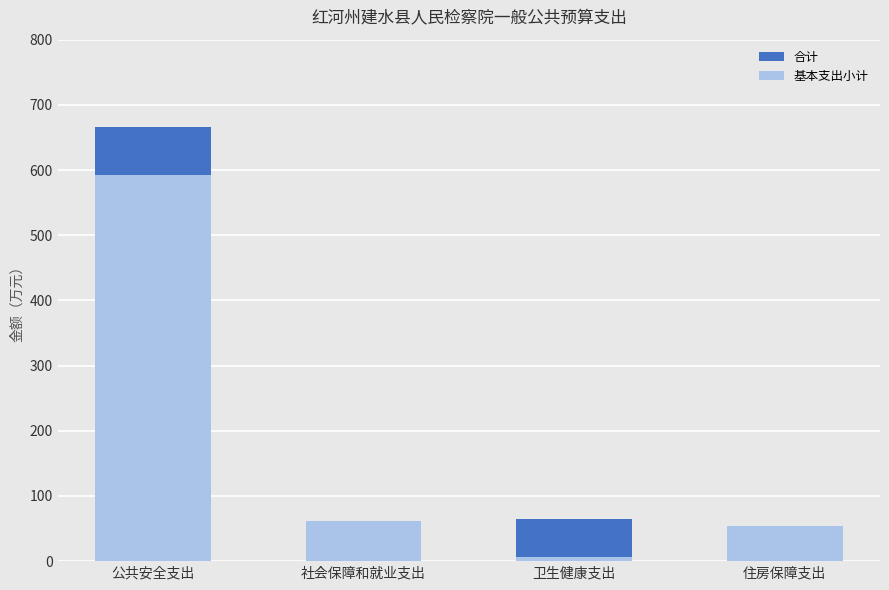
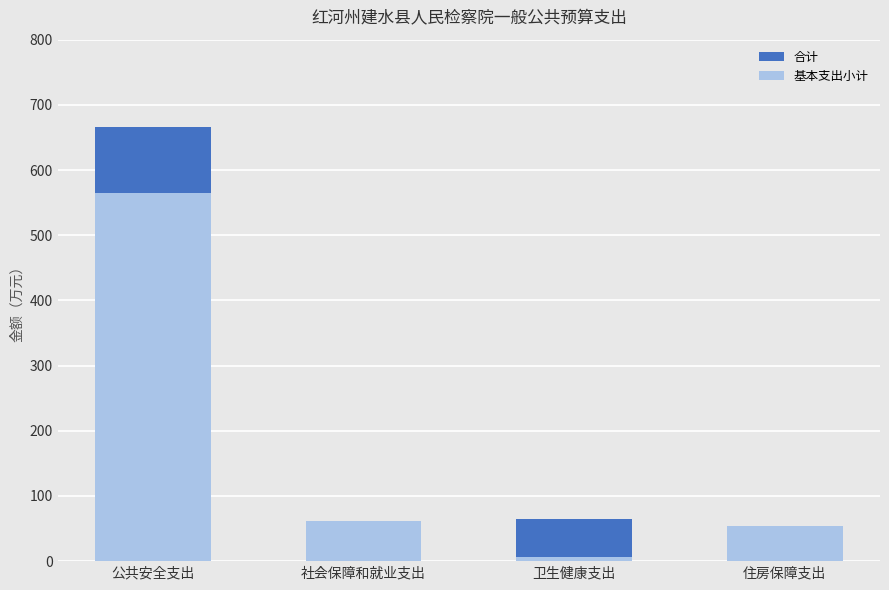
  {
    "合计": {
      "公共安全支出": 670,
      "卫生健康支出": 60,
      "住房保障支出": 50
    },
    "基本支出小计": {
-     "公共安全支出": 590,
+     "公共安全支出": 570,
      "社会保障和就业支出": 60,
      "住房保障支出": 50
    }
  }
